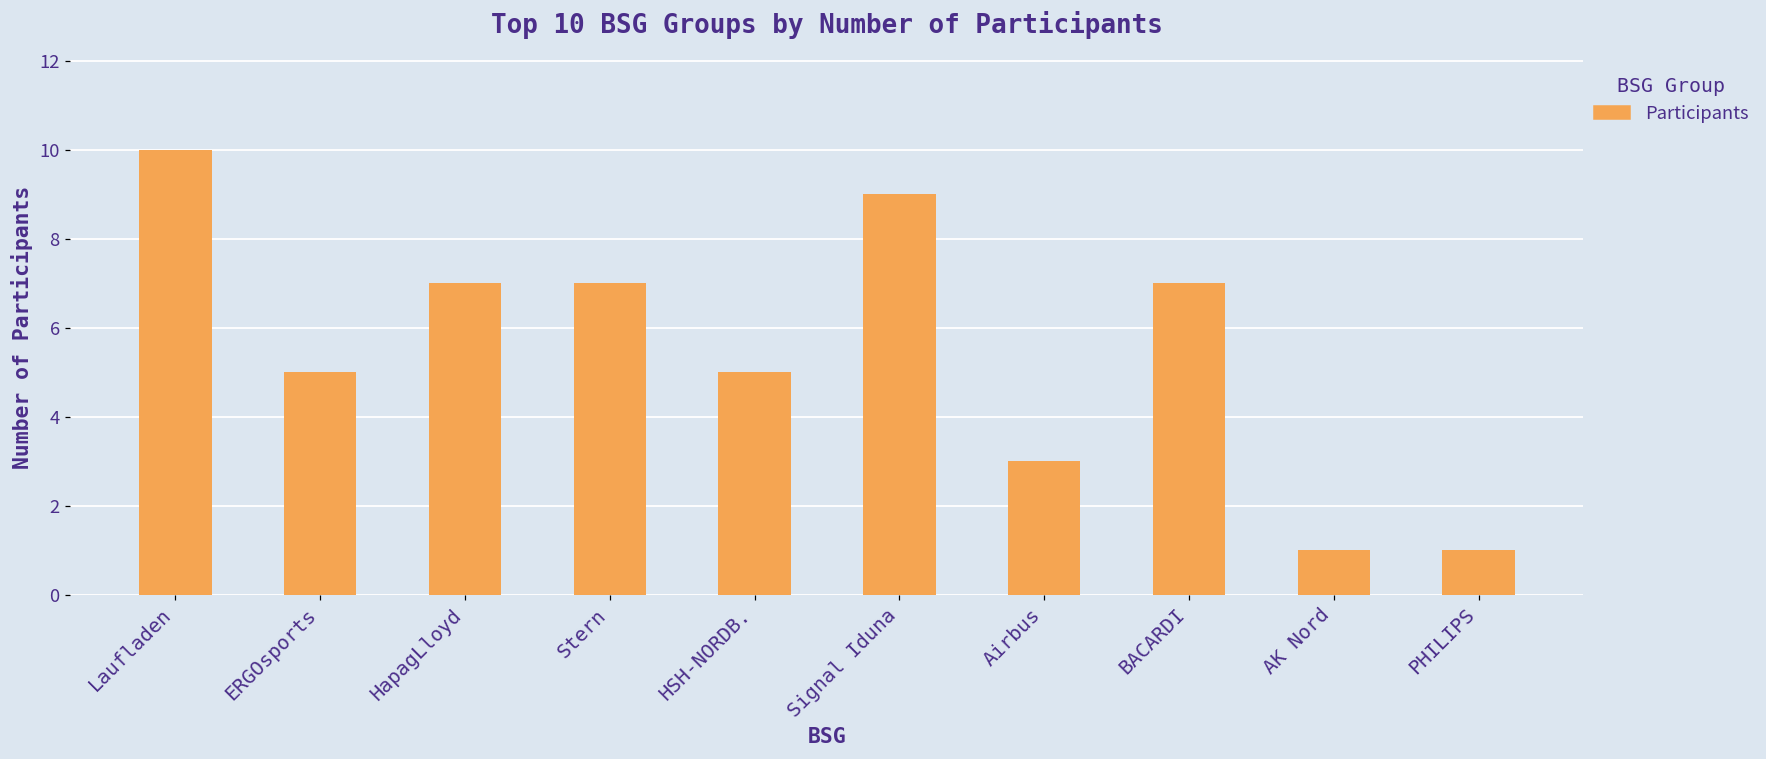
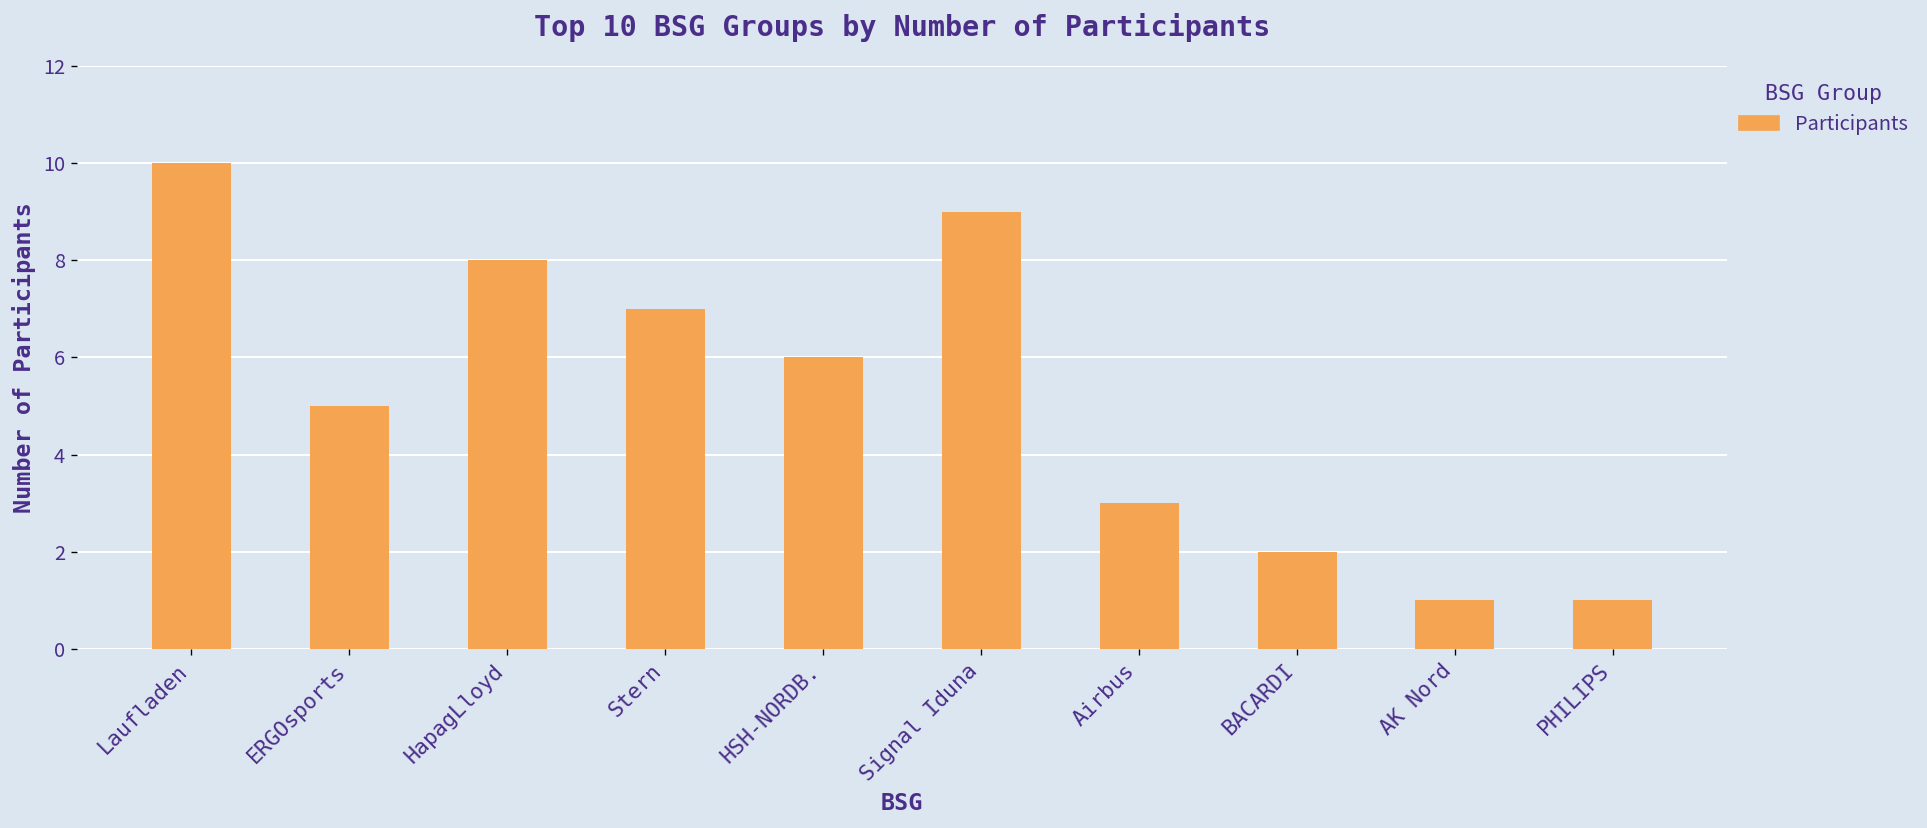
  {
    "Laufladen": 10,
    "ERGOsports": 5,
-   "HapagLloyd": 7,
+   "HapagLloyd": 8,
    "Stern": 7,
-   "HSH-NORDB.": 5,
+   "HSH-NORDB.": 6,
    "Signal Iduna": 9,
    "Airbus": 3,
-   "BACARDI": 7,
+   "BACARDI": 2,
    "AK Nord": 1,
    "PHILIPS": 1
  }
